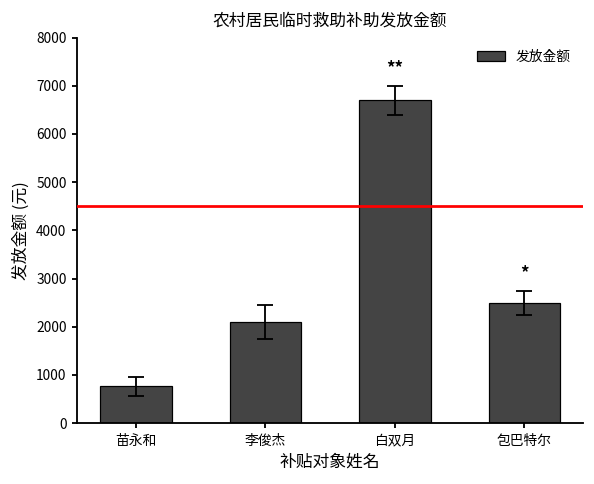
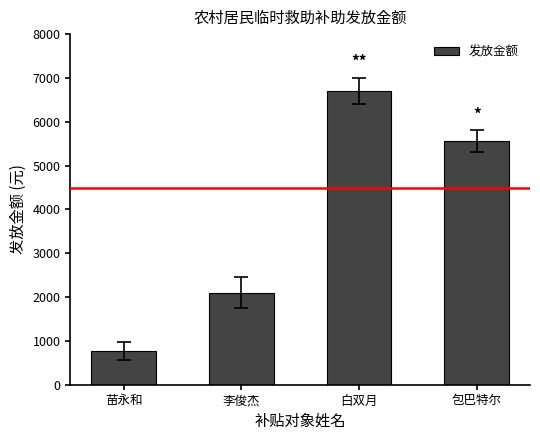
  {
    "发放金额": {
      "苗永和": 800,
      "李俊杰": 2100,
      "白双月": 6700,
-     "包巴特尔": 2500
+     "包巴特尔": 5600
    }
  }
